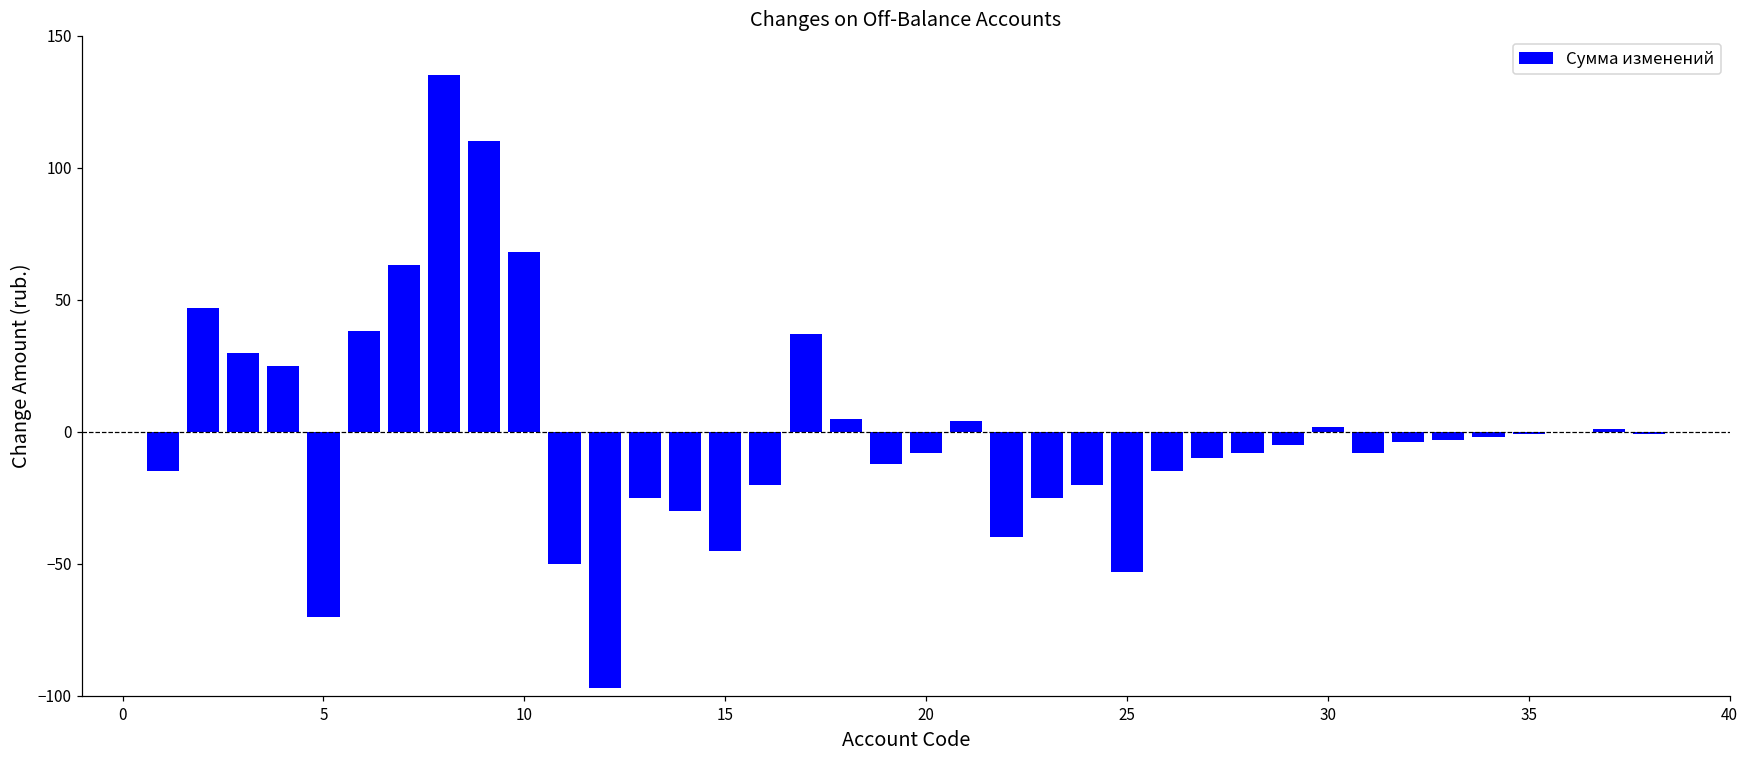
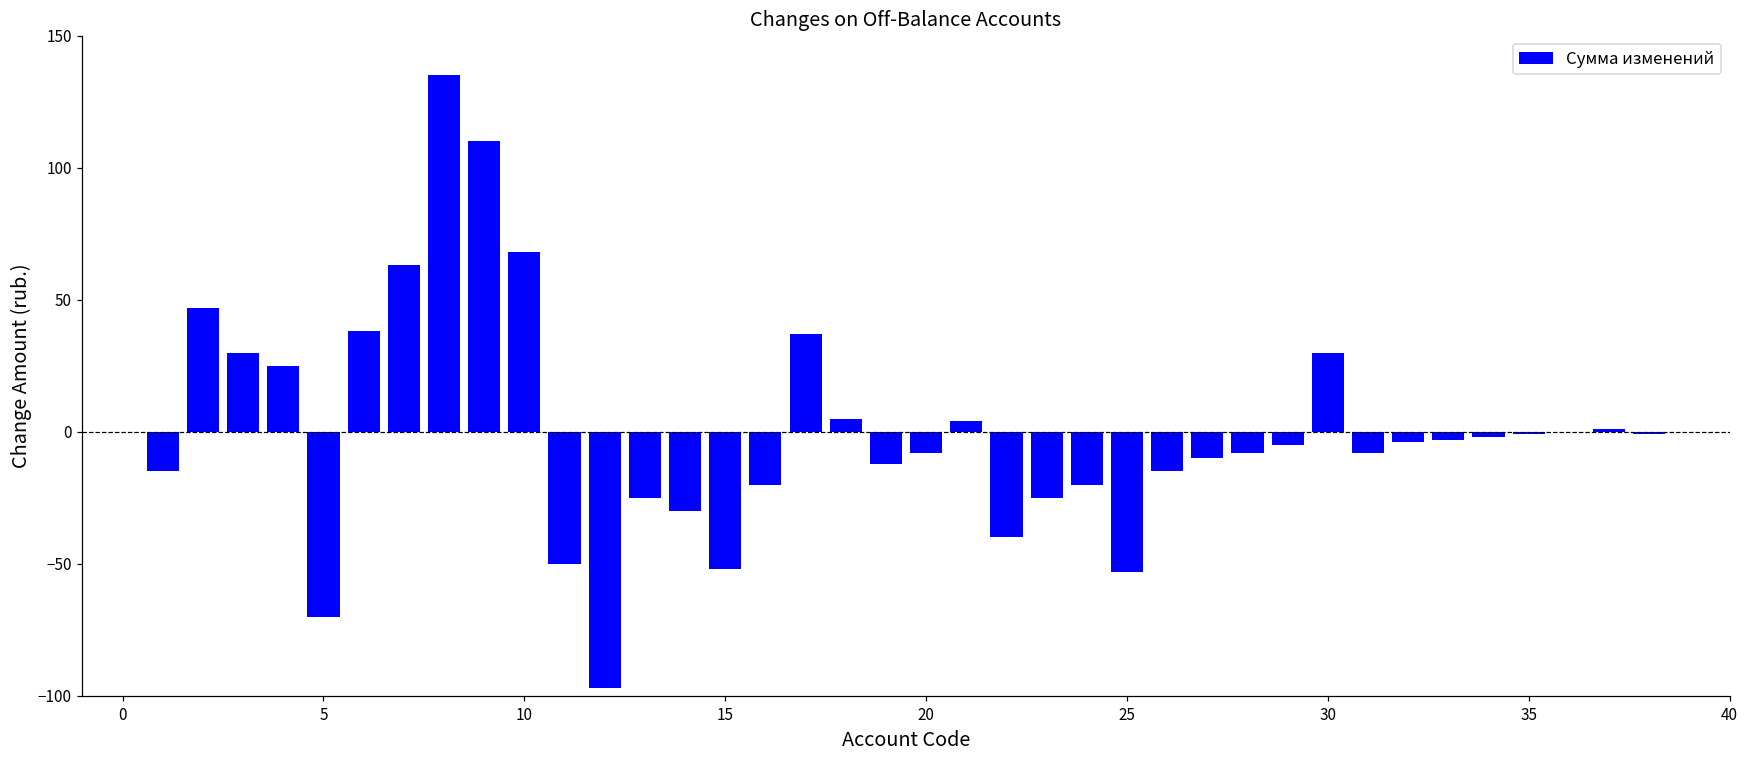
  {
    "0": 0,
    "5": -70,
    "10": 68,
-   "15": -45,
+   "15": -52,
    "20": -8,
    "25": -53,
-   "30": 2
+   "30": 30
  }
